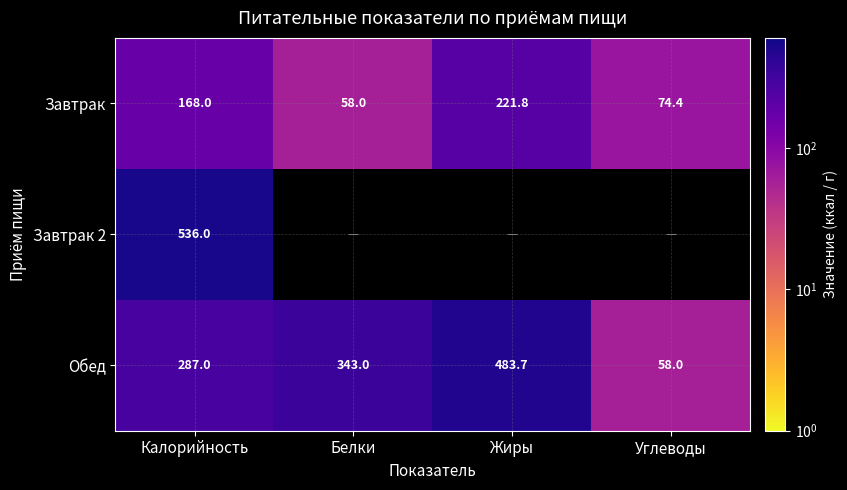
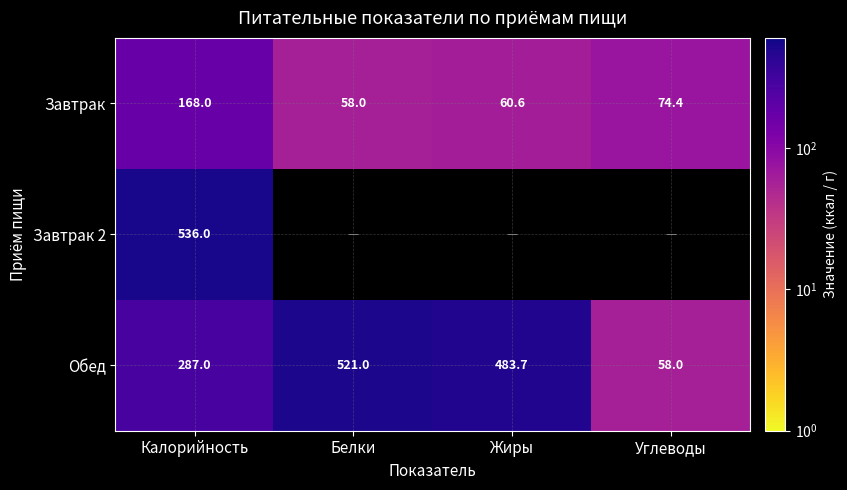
  {
    "Завтрак": {
      "Калорийность": 168.0,
      "Белки": 58.0,
-     "Жиры": 221.8,
+     "Жиры": 60.6,
      "Углеводы": 74.4
    },
    "Завтрак 2": {
      "Калорийность": 536.0
    },
    "Обед": {
      "Калорийность": 287.0,
-     "Белки": 343.0,
+     "Белки": 521.0,
      "Жиры": 483.7,
      "Углеводы": 58.0
    }
  }
